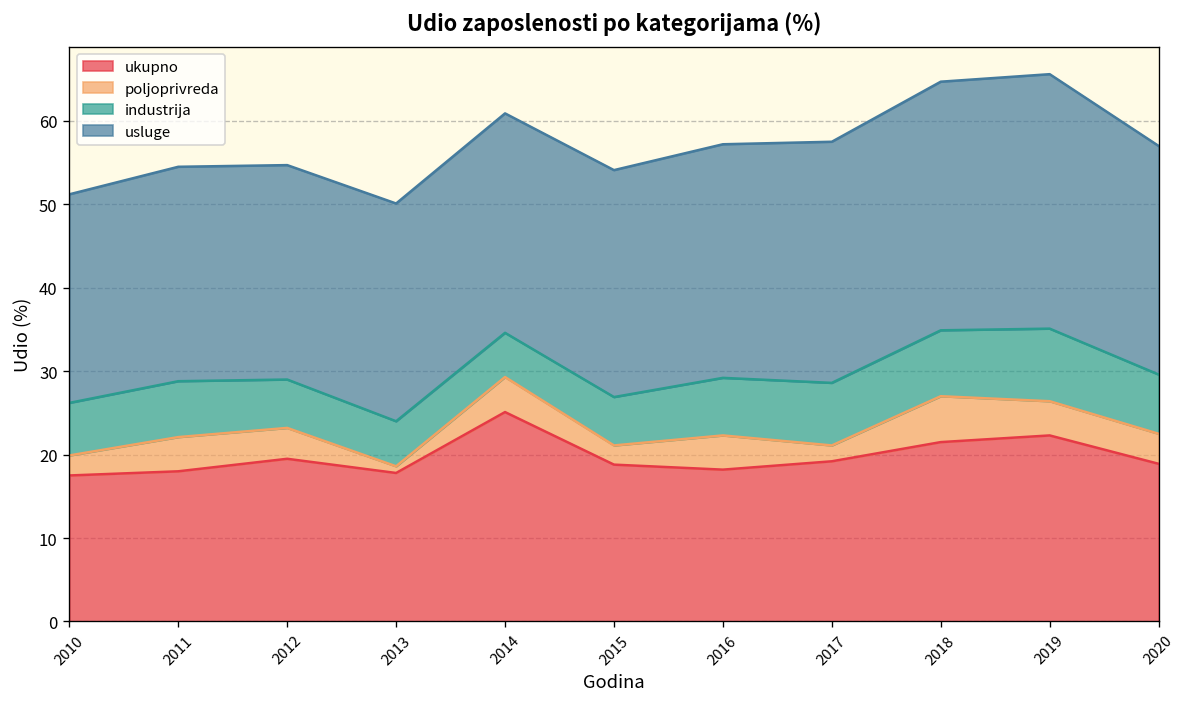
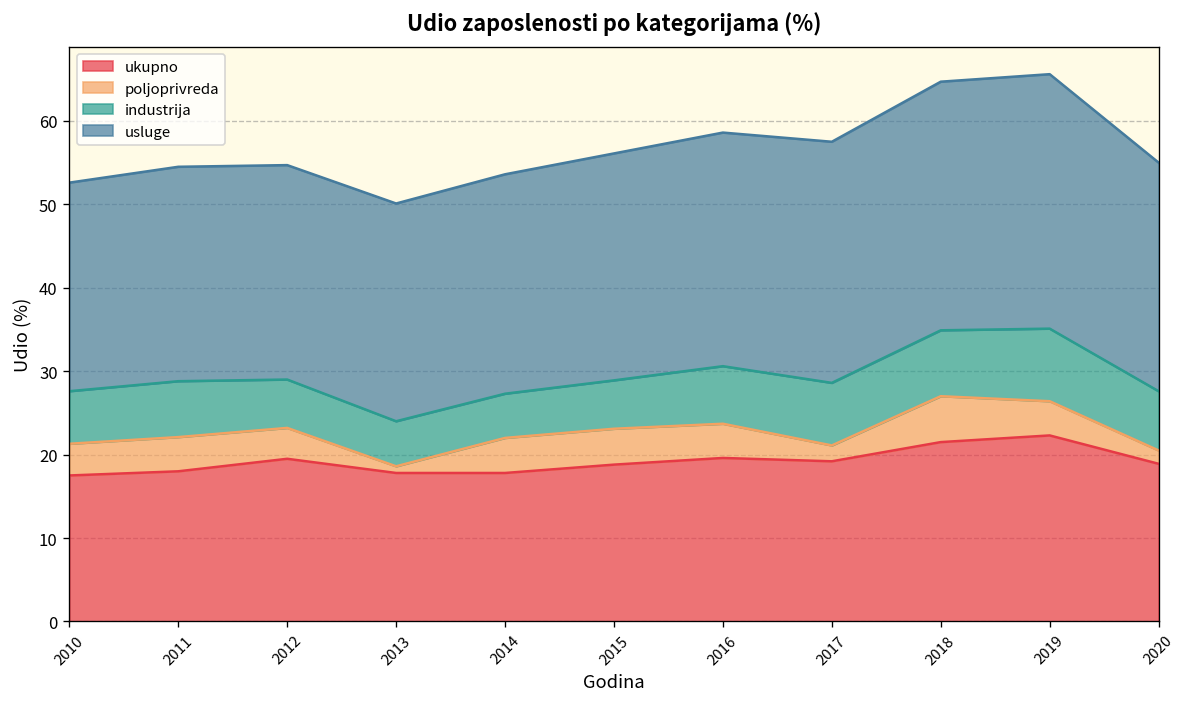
  {
    "ukupno": {
      "2010": 18,
      "2011": 18,
      "2012": 20,
      "2013": 18,
-     "2014": 25,
+     "2014": 18,
      "2015": 19,
-     "2016": 18,
+     "2016": 20,
      "2017": 19,
      "2018": 22,
      "2019": 22,
      "2020": 19
    },
    "poljoprivreda": {
-     "2010": 2,
+     "2010": 4,
      "2011": 4,
      "2012": 4,
      "2013": 1,
      "2014": 4,
-     "2015": 2,
+     "2015": 4,
      "2016": 4,
      "2017": 2,
      "2018": 6,
      "2019": 4,
-     "2020": 4
+     "2020": 2
    }
  }
